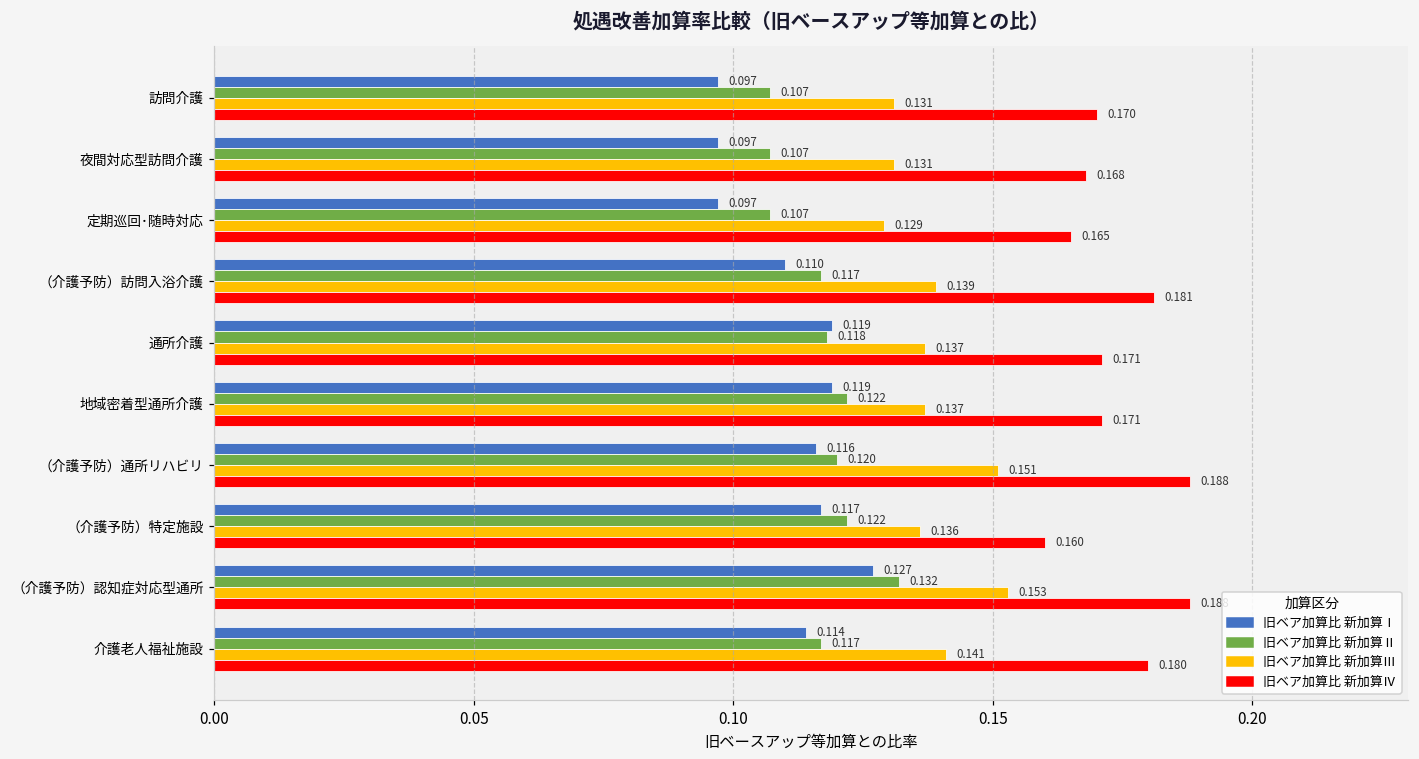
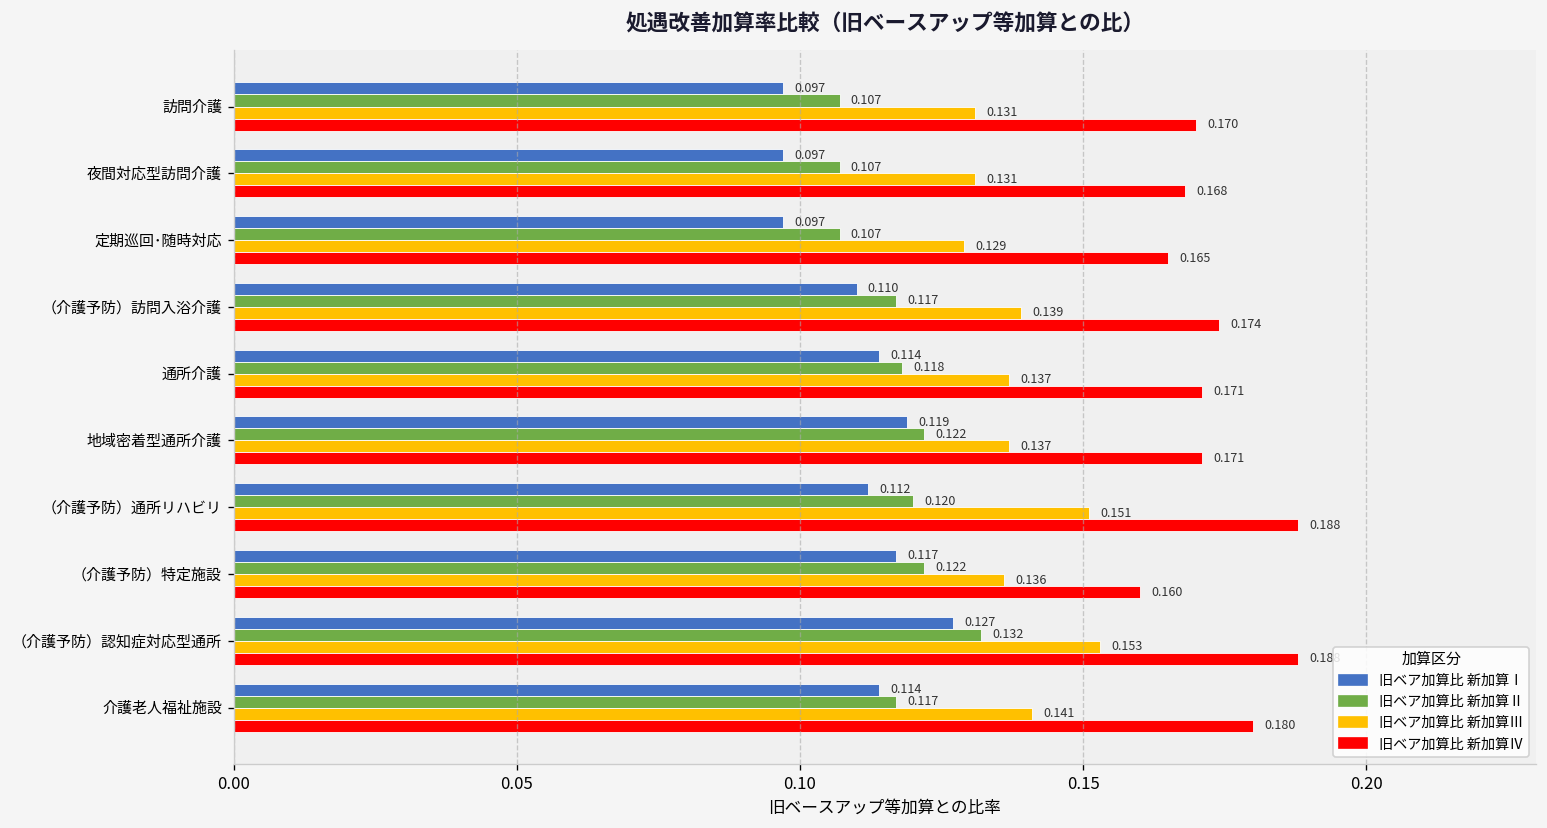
  {
    "旧ベア加算比 新加算Ⅰ": {
      "訪問介護": 0.097,
      "夜間対応型訪問介護": 0.097,
      "定期巡回･随時対応": 0.097,
      "（介護予防）訪問入浴介護": 0.110,
-     "通所介護": 0.119,
+     "通所介護": 0.114,
      "地域密着型通所介護": 0.119,
-     "（介護予防）通所リハビリ": 0.116,
+     "（介護予防）通所リハビリ": 0.112,
      "（介護予防）特定施設": 0.117,
      "（介護予防）認知症対応型通所": 0.127,
      "介護老人福祉施設": 0.114
    },
    "旧ベア加算比 新加算Ⅱ": {
      "訪問介護": 0.107,
      "夜間対応型訪問介護": 0.107,
      "定期巡回･随時対応": 0.107,
      "（介護予防）訪問入浴介護": 0.117,
      "通所介護": 0.118,
      "地域密着型通所介護": 0.122,
      "（介護予防）通所リハビリ": 0.120,
      "（介護予防）特定施設": 0.122,
      "（介護予防）認知症対応型通所": 0.132,
      "介護老人福祉施設": 0.117
    },
    "旧ベア加算比 新加算Ⅲ": {
      "訪問介護": 0.131,
      "夜間対応型訪問介護": 0.131,
      "定期巡回･随時対応": 0.129,
      "（介護予防）訪問入浴介護": 0.139,
      "通所介護": 0.137,
      "地域密着型通所介護": 0.137,
      "（介護予防）通所リハビリ": 0.151,
      "（介護予防）特定施設": 0.136,
      "（介護予防）認知症対応型通所": 0.153,
      "介護老人福祉施設": 0.141
    },
    "旧ベア加算比 新加算Ⅳ": {
      "訪問介護": 0.170,
      "夜間対応型訪問介護": 0.168,
      "定期巡回･随時対応": 0.165,
-     "（介護予防）訪問入浴介護": 0.181,
+     "（介護予防）訪問入浴介護": 0.174,
      "通所介護": 0.171,
      "地域密着型通所介護": 0.171,
      "（介護予防）通所リハビリ": 0.188,
      "（介護予防）特定施設": 0.160,
      "介護老人福祉施設": 0.180
    }
  }
